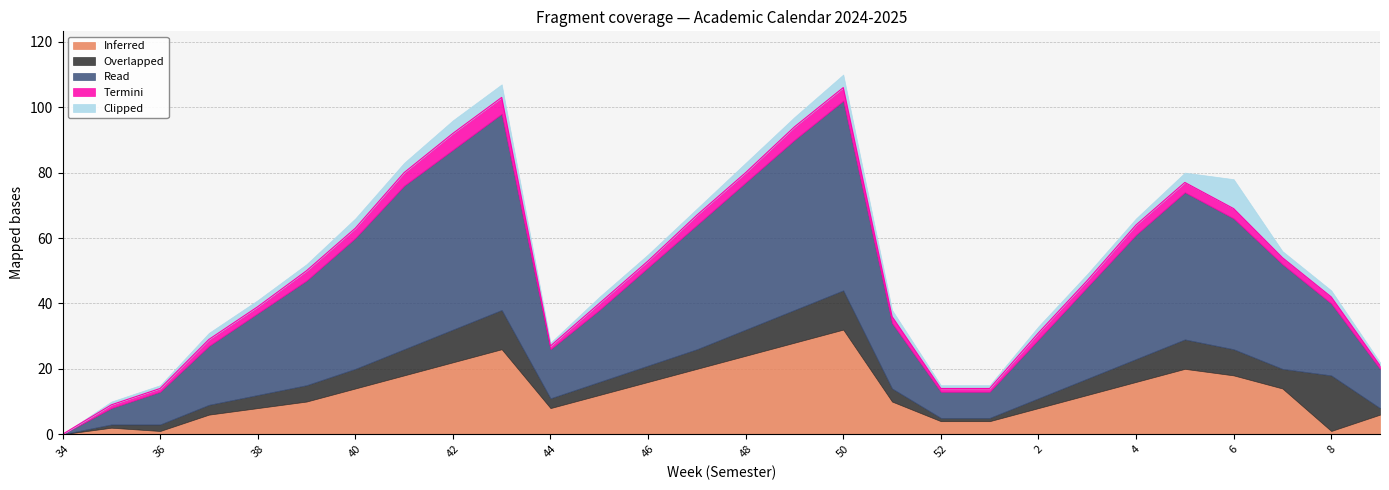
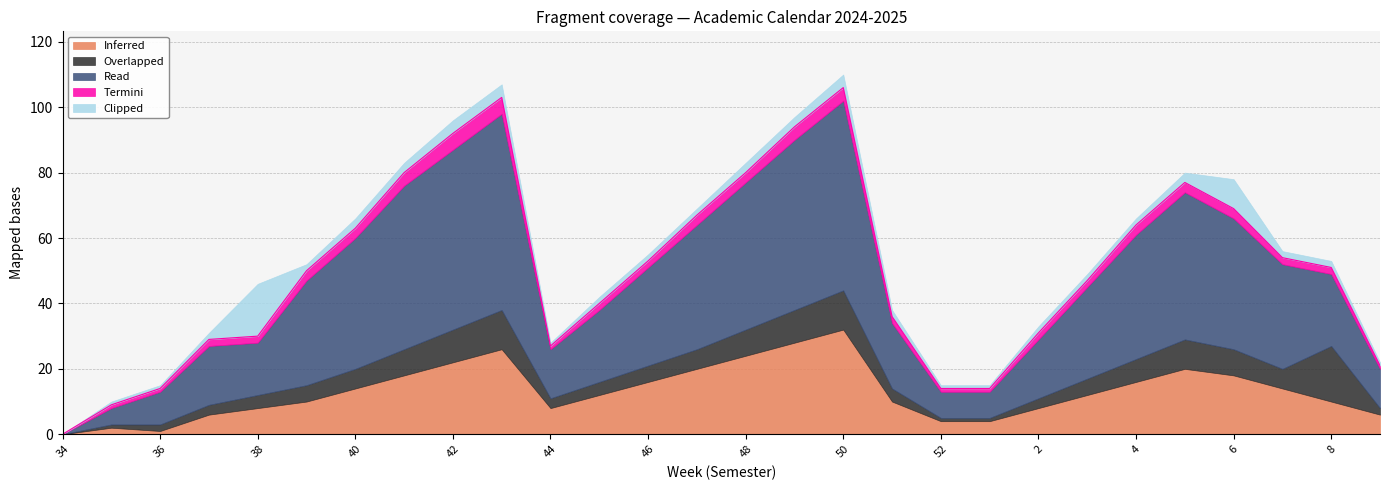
  {
    "Inferred": {
      "36": 1,
      "38": 8,
      "40": 14,
      "42": 22,
      "44": 8,
      "46": 16,
      "48": 24,
      "50": 32,
      "52": 4,
      "2": 8,
      "4": 16,
      "6": 18,
-     "8": 1
+     "8": 10
    },
    "Overlapped": {
      "36": 2,
      "38": 4,
      "40": 6,
      "42": 10,
      "44": 3,
      "46": 5,
      "48": 8,
      "50": 12,
      "52": 1,
      "2": 3,
      "4": 7,
      "6": 8,
      "8": 17
    },
    "Read": {
      "36": 10,
-     "38": 25,
+     "38": 16,
      "40": 40,
      "42": 55,
      "44": 15,
      "46": 30,
      "48": 45,
      "50": 58,
      "52": 8,
      "2": 18,
      "4": 38,
      "6": 40,
      "8": 22
    },
    "Termini": {
      "36": 1,
      "38": 2,
      "40": 3,
      "42": 5,
      "44": 1,
      "46": 2,
      "48": 3,
      "50": 4,
      "52": 1,
      "2": 2,
      "4": 3,
      "6": 3,
      "8": 2
    },
    "Clipped": {
      "36": 1,
-     "38": 2,
+     "38": 16,
      "40": 3,
      "42": 4,
      "44": 1,
      "46": 2,
      "48": 3,
      "50": 4,
      "52": 1,
      "2": 2,
      "4": 2,
      "6": 9,
      "8": 2
    }
  }
